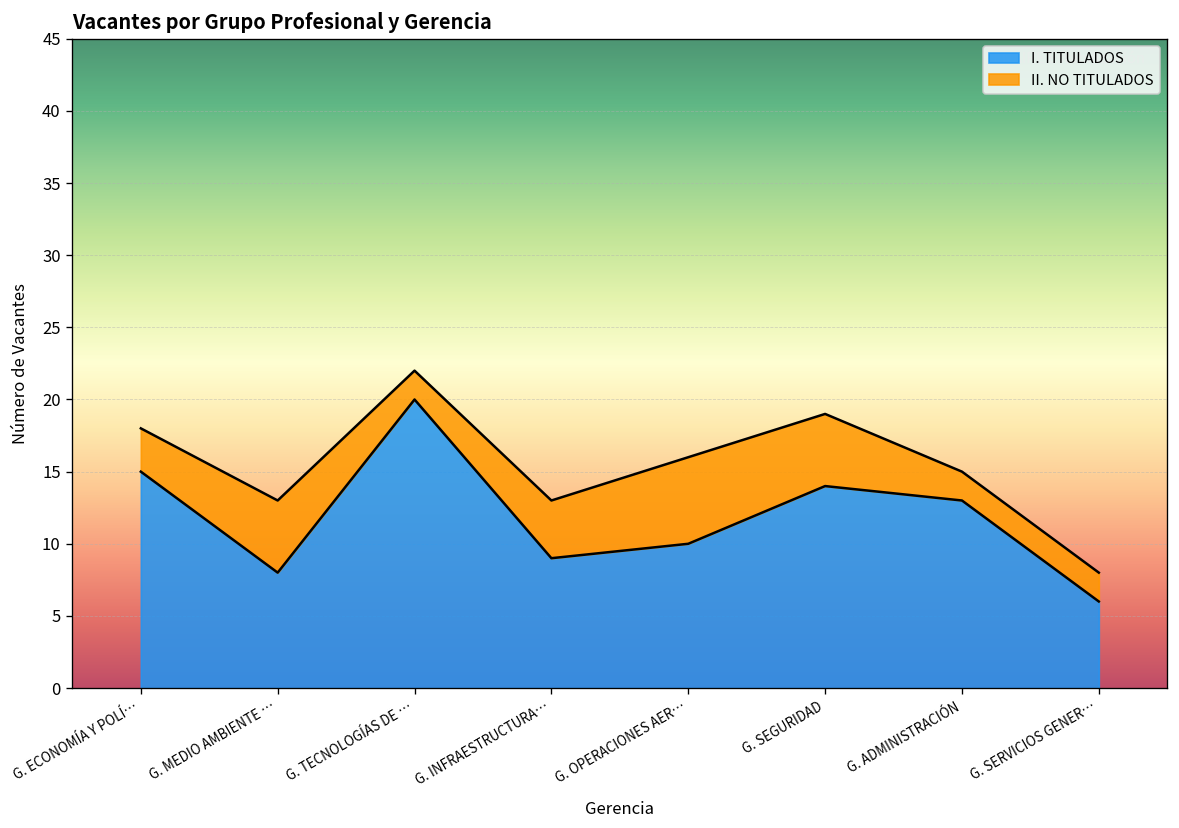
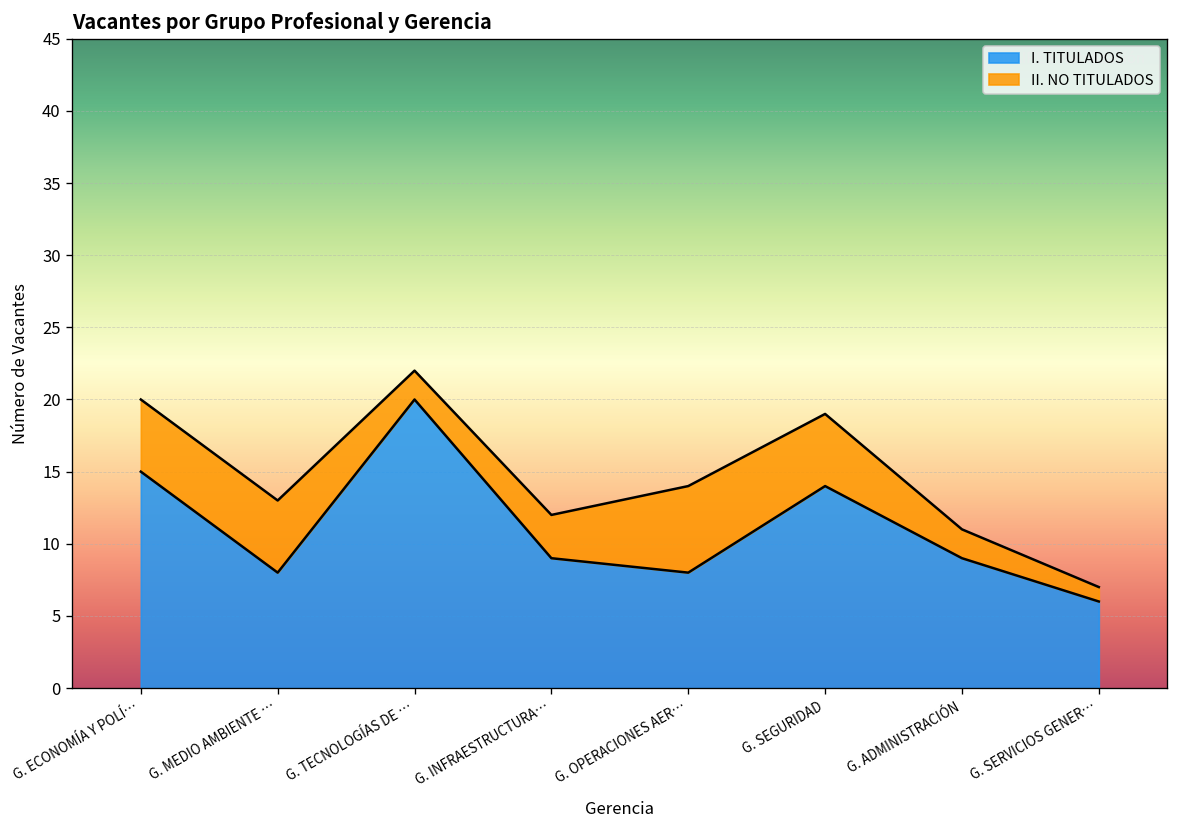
  {
    "I. TITULADOS": {
      "G. ECONOMÍA Y POLÍ…": 15,
      "G. MEDIO AMBIENTE …": 8,
      "G. TECNOLOGÍAS DE …": 20,
      "G. INFRAESTRUCTURA…": 9,
-     "G. OPERACIONES AER…": 10,
+     "G. OPERACIONES AER…": 8,
      "G. SEGURIDAD": 14,
-     "G. ADMINISTRACIÓN": 13,
+     "G. ADMINISTRACIÓN": 9,
      "G. SERVICIOS GENER…": 6
    },
    "II. NO TITULADOS": {
-     "G. ECONOMÍA Y POLÍ…": 3,
+     "G. ECONOMÍA Y POLÍ…": 5,
      "G. MEDIO AMBIENTE …": 5,
      "G. TECNOLOGÍAS DE …": 2,
-     "G. INFRAESTRUCTURA…": 4,
+     "G. INFRAESTRUCTURA…": 3,
      "G. OPERACIONES AER…": 6,
      "G. SEGURIDAD": 5,
      "G. ADMINISTRACIÓN": 2,
-     "G. SERVICIOS GENER…": 2
+     "G. SERVICIOS GENER…": 1
    }
  }
